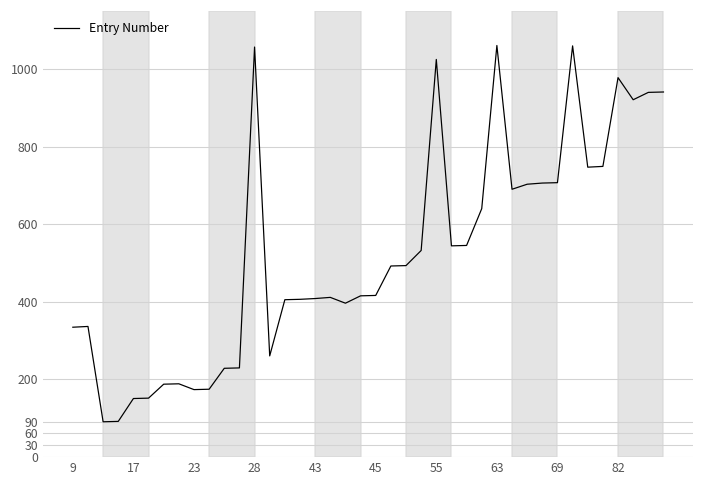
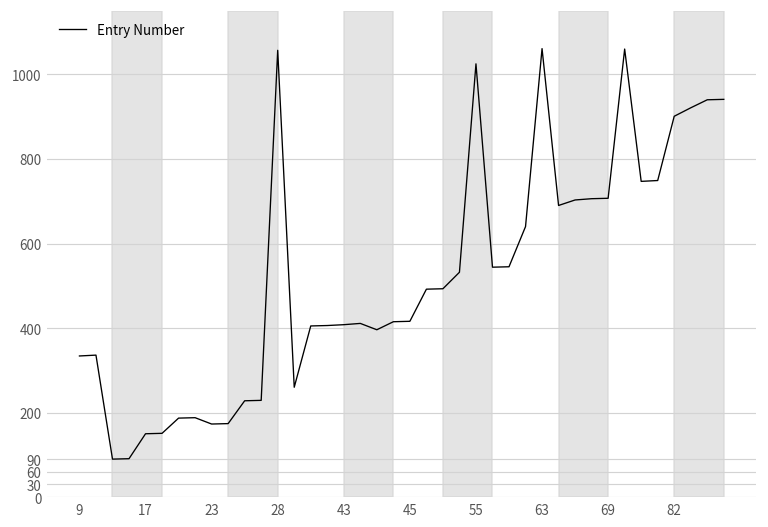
  {
    "28": 1060,
    "43": 410,
    "45": 420,
    "55": 1030,
    "63": 1060,
    "69": 710,
-   "82": 980
+   "82": 900
  }
